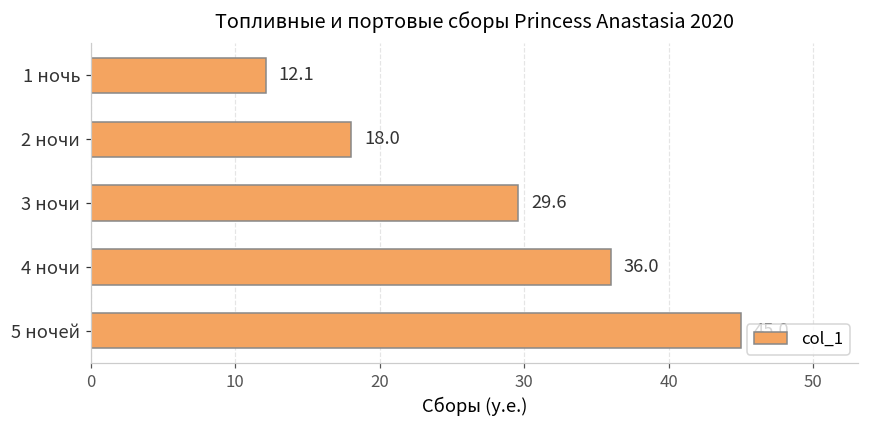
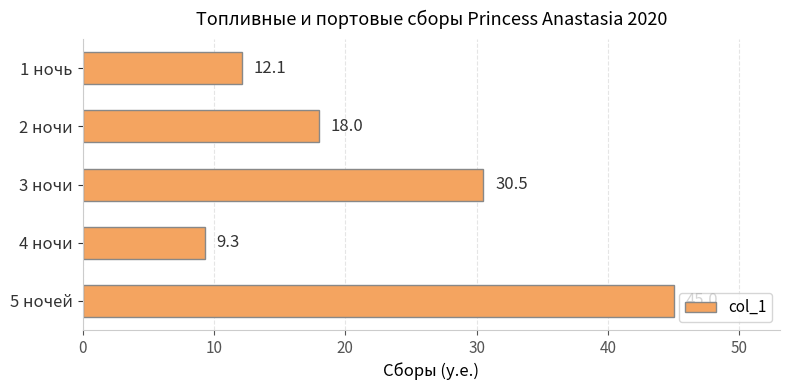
  {
    "1 ночь": 12.1,
    "2 ночи": 18.0,
-   "3 ночи": 29.6,
-   "4 ночи": 36.0
+   "3 ночи": 30.5,
+   "4 ночи": 9.3
  }
